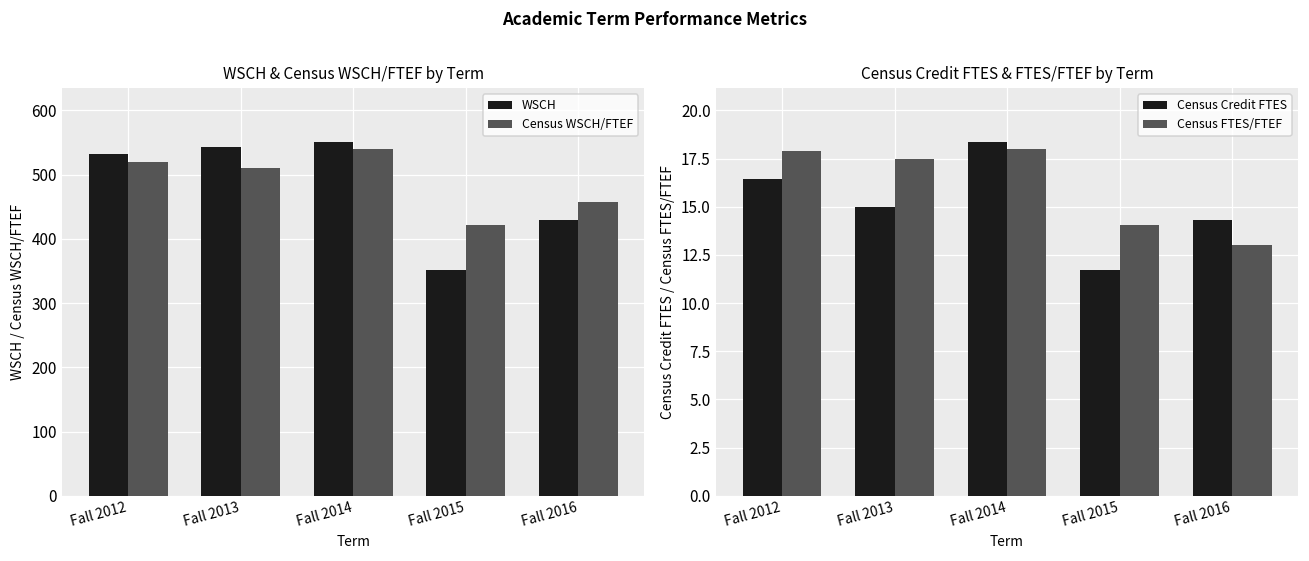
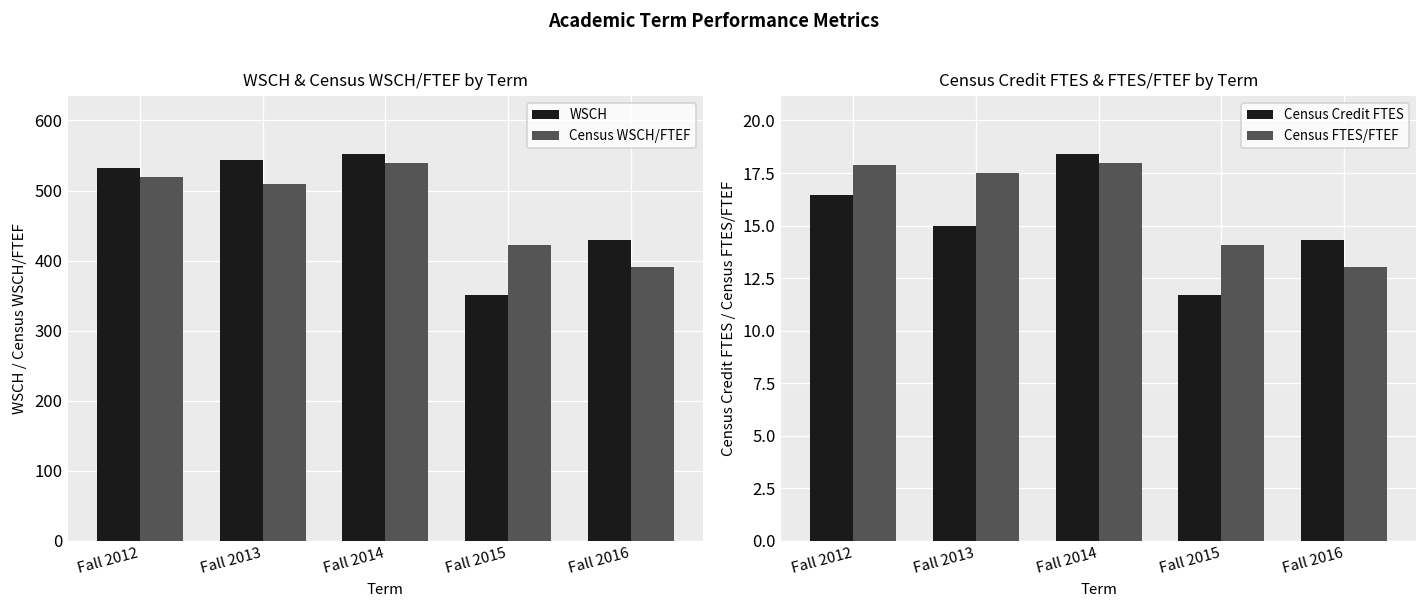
  {
    "WSCH & Census WSCH/FTEF by Term": {
      "WSCH": {
        "Fall 2012": 530,
        "Fall 2013": 540,
        "Fall 2014": 550,
        "Fall 2015": 350,
        "Fall 2016": 430
      },
      "Census WSCH/FTEF": {
        "Fall 2012": 520,
        "Fall 2013": 510,
        "Fall 2014": 540,
        "Fall 2015": 420,
-       "Fall 2016": 460
+       "Fall 2016": 390
      }
    },
    "Census Credit FTES & FTES/FTEF by Term": {
      "Census Credit FTES": {
        "Fall 2012": 16.5,
        "Fall 2013": 15.0,
        "Fall 2014": 18.4,
        "Fall 2015": 11.7,
        "Fall 2016": 14.3
      },
      "Census FTES/FTEF": {
        "Fall 2012": 17.9,
        "Fall 2013": 17.5,
        "Fall 2014": 18.0,
        "Fall 2015": 14.1,
        "Fall 2016": 13.0
      }
    }
  }
